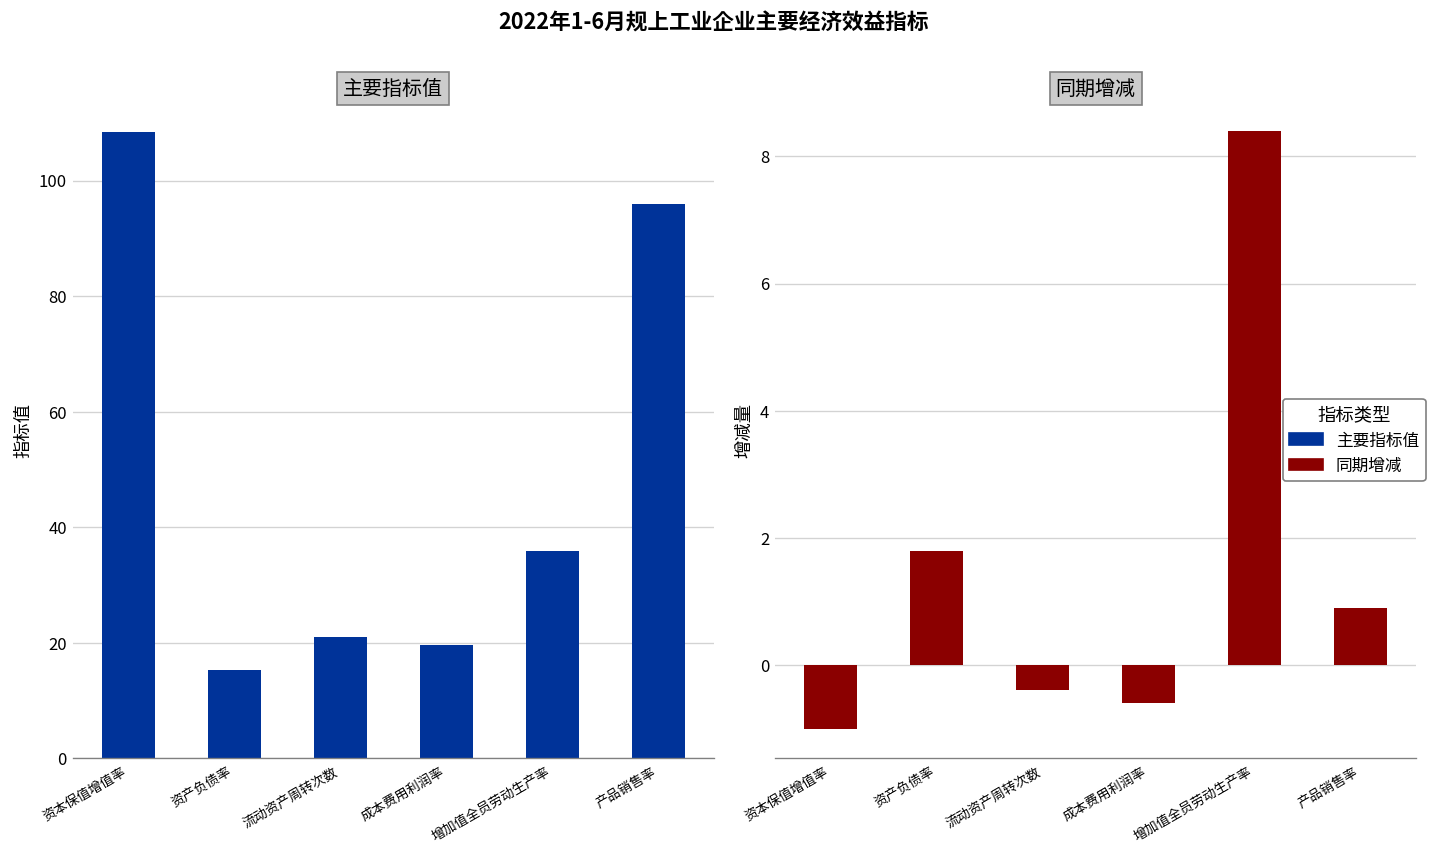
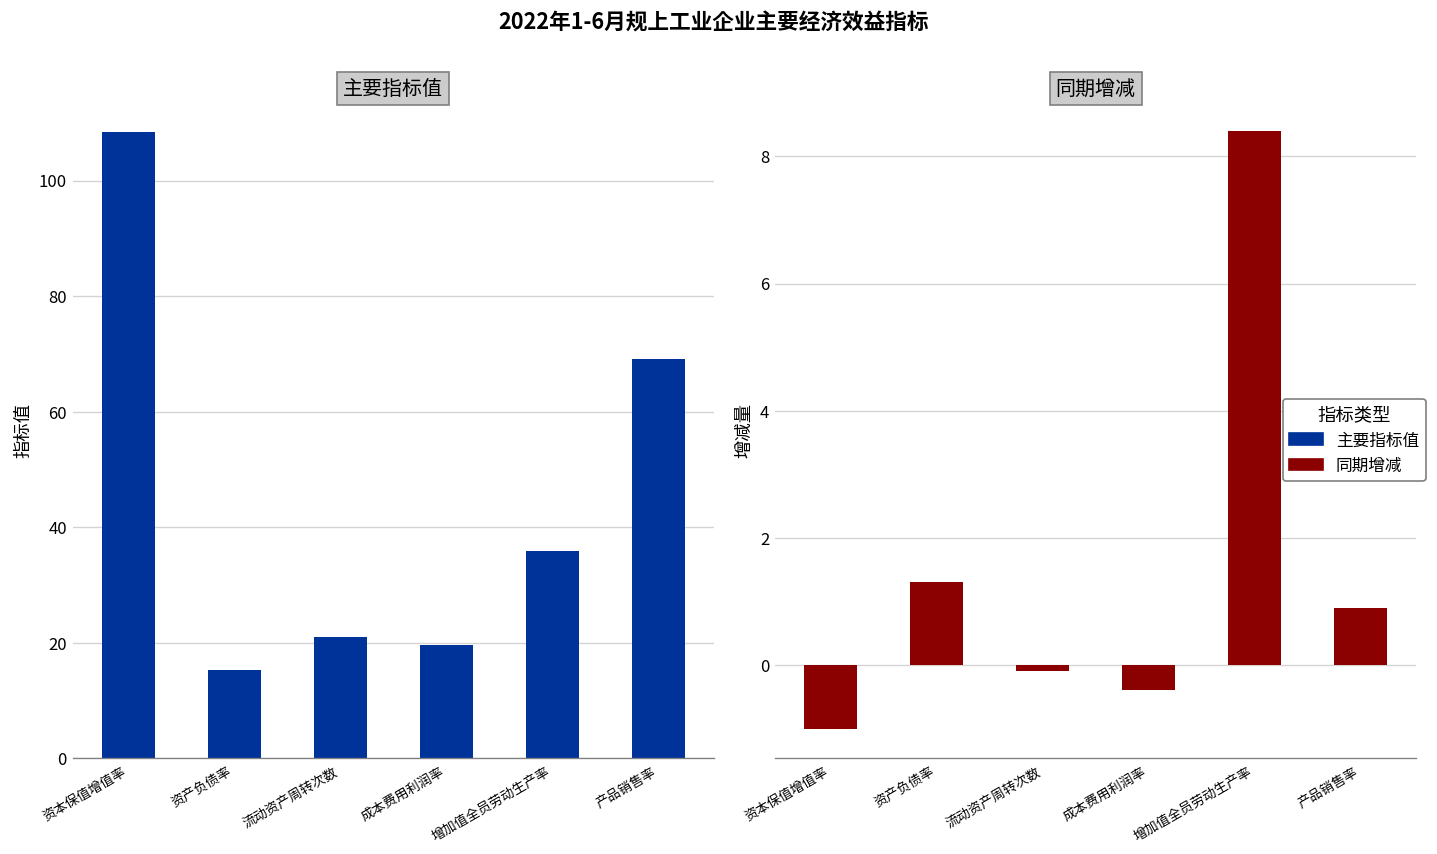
  {
    "主要指标值": {
      "资本保值增值率": 108,
      "资产负债率": 15,
      "流动资产周转次数": 21,
      "成本费用利润率": 20,
      "增加值全员劳动生产率": 36,
-     "产品销售率": 96
+     "产品销售率": 69
    },
    "同期增减": {
      "资本保值增值率": -1.0,
-     "资产负债率": 1.8,
-     "流动资产周转次数": -0.4,
-     "成本费用利润率": -0.6,
+     "资产负债率": 1.3,
+     "流动资产周转次数": -0.1,
+     "成本费用利润率": -0.4,
      "增加值全员劳动生产率": 8.4,
      "产品销售率": 0.9
    }
  }
